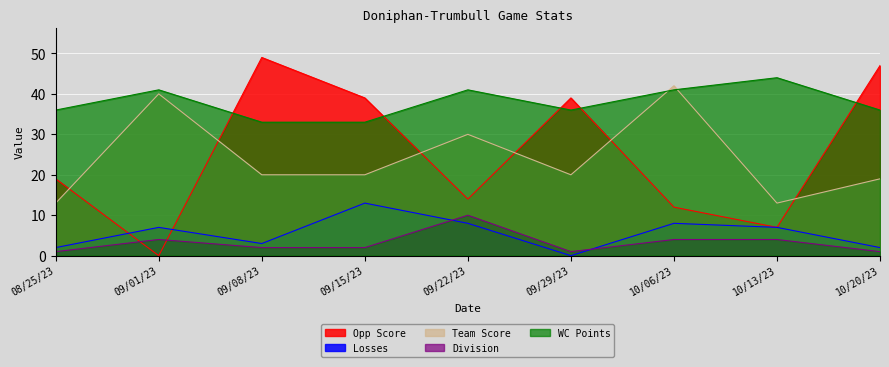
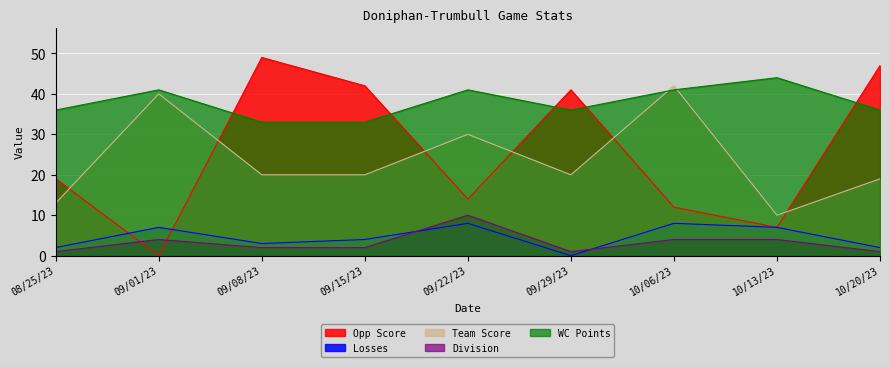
  {
    "Opp Score": {
      "08/25/23": 19,
      "09/01/23": 0,
      "09/08/23": 49,
-     "09/15/23": 39,
+     "09/15/23": 42,
      "09/22/23": 14,
-     "09/29/23": 39,
+     "09/29/23": 41,
      "10/06/23": 12,
      "10/20/23": 47
    },
    "Losses": {
      "08/25/23": 2,
      "09/01/23": 7,
      "09/08/23": 3,
-     "09/15/23": 13,
+     "09/15/23": 4,
      "09/22/23": 8,
      "09/29/23": 0,
      "10/06/23": 8,
      "10/20/23": 2
    },
    "Team Score": {
      "08/25/23": 13,
      "09/01/23": 40,
      "09/08/23": 20,
      "09/15/23": 20,
      "09/22/23": 30,
      "09/29/23": 20,
      "10/06/23": 42,
-     "10/13/23": 13,
+     "10/13/23": 10,
      "10/20/23": 19
    },
    "Division": {
      "08/25/23": 1,
      "09/01/23": 4,
      "09/08/23": 2,
      "09/15/23": 2,
      "09/22/23": 10,
      "09/29/23": 1,
      "10/06/23": 4,
      "10/13/23": 4,
      "10/20/23": 1
    },
    "WC Points": {
      "08/25/23": 36,
      "09/01/23": 41,
      "09/08/23": 33,
      "09/15/23": 33,
      "09/22/23": 41,
      "09/29/23": 36,
      "10/06/23": 41,
      "10/13/23": 44,
      "10/20/23": 36
    }
  }
